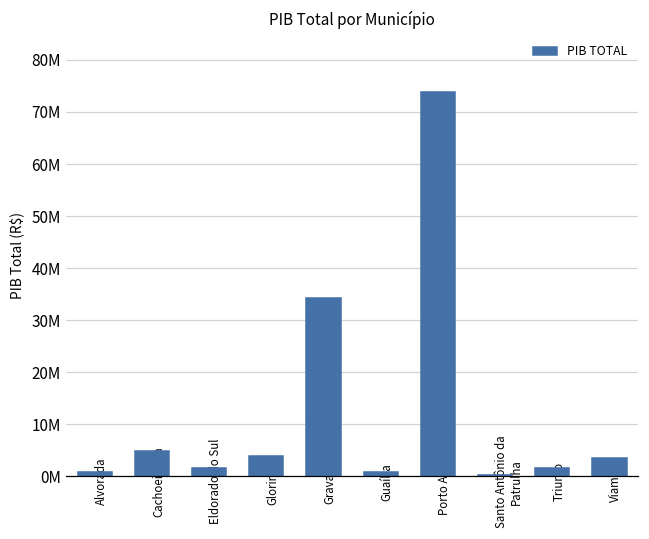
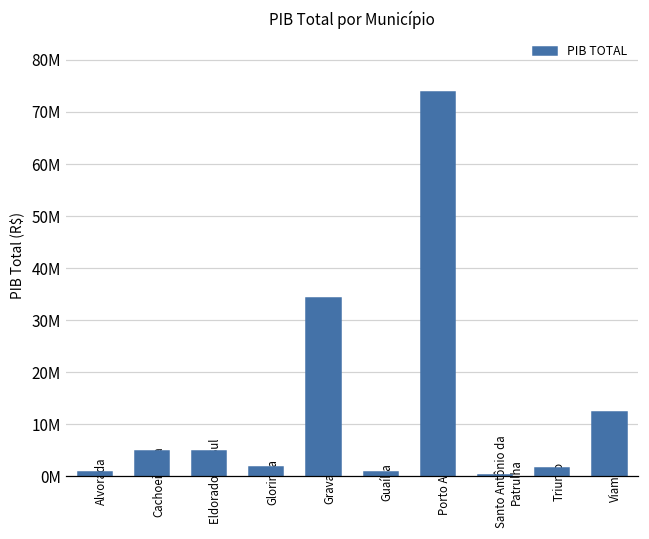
  {
    "Alvorada": 1000000,
    "Cachoeirinha": 5000000,
-   "Eldorado do Sul": 2000000,
-   "Glorinha": 4000000,
+   "Eldorado do Sul": 5000000,
+   "Glorinha": 2000000,
    "Gravataí": 34000000,
    "Guaíba": 1000000,
    "Porto Alegre": 74000000,
    "Triunfo": 2000000,
-   "Viamão": 4000000
+   "Viamão": 12000000
  }
